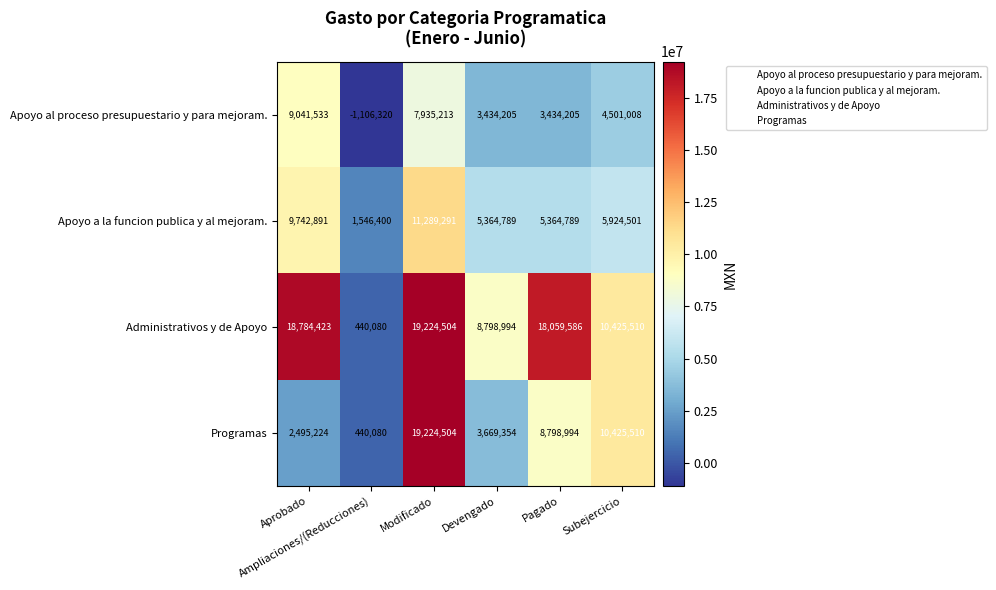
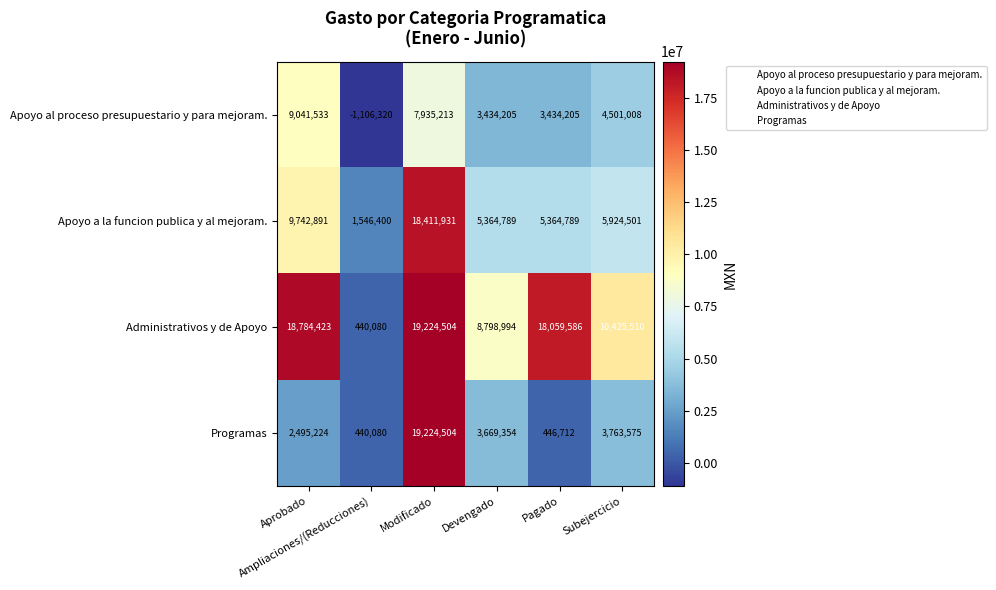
  {
    "Apoyo al proceso presupuestario y para mejoram.": {
      "Aprobado": "9,041,533",
      "Ampliaciones/(Reducciones)": "-1,106,320",
      "Modificado": "7,935,213",
      "Devengado": "3,434,205",
      "Pagado": "3,434,205",
      "Subejercicio": "4,501,008"
    },
    "Apoyo a la funcion publica y al mejoram.": {
      "Aprobado": "9,742,891",
      "Ampliaciones/(Reducciones)": "1,546,400",
-     "Modificado": "11,289,291",
+     "Modificado": "18,411,931",
      "Devengado": "5,364,789",
      "Pagado": "5,364,789",
      "Subejercicio": "5,924,501"
    },
    "Administrativos y de Apoyo": {
      "Aprobado": "18,784,423",
      "Ampliaciones/(Reducciones)": "440,080",
      "Modificado": "19,224,504",
      "Devengado": "8,798,994",
      "Pagado": "18,059,586",
      "Subejercicio": "10,425,510"
    },
    "Programas": {
      "Aprobado": "2,495,224",
      "Ampliaciones/(Reducciones)": "440,080",
      "Modificado": "19,224,504",
      "Devengado": "3,669,354",
-     "Pagado": "8,798,994",
-     "Subejercicio": "10,425,510"
+     "Pagado": "446,712",
+     "Subejercicio": "3,763,575"
    }
  }
